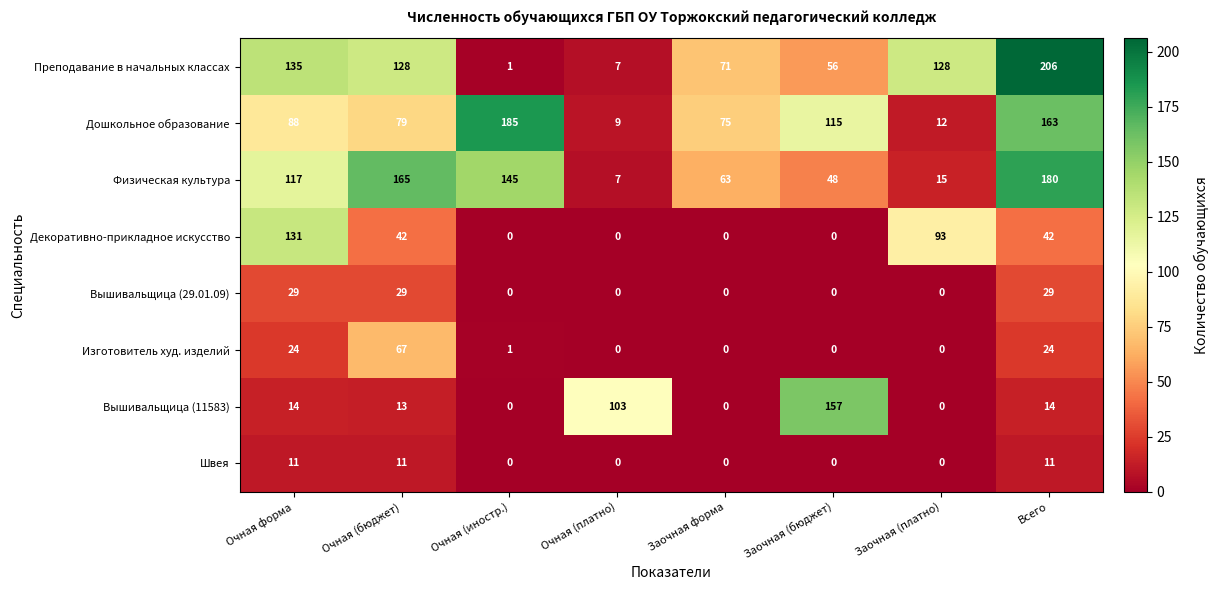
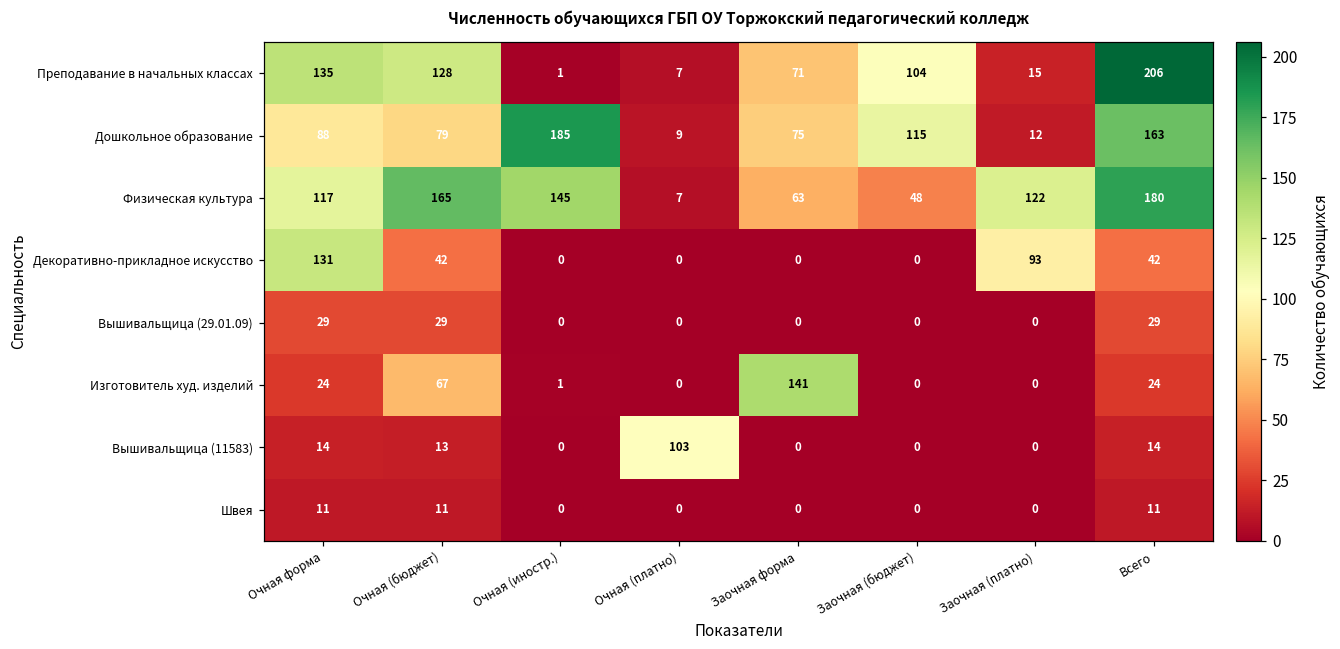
  {
    "Преподавание в начальных классах": {
      "Очная форма": 135,
      "Очная (бюджет)": 128,
      "Очная (иностр.)": 1,
      "Очная (платно)": 7,
      "Заочная форма": 71,
-     "Заочная (бюджет)": 56,
-     "Заочная (платно)": 128,
+     "Заочная (бюджет)": 104,
+     "Заочная (платно)": 15,
      "Всего": 206
    },
    "Дошкольное образование": {
      "Очная форма": 88,
      "Очная (бюджет)": 79,
      "Очная (иностр.)": 185,
      "Очная (платно)": 9,
      "Заочная форма": 75,
      "Заочная (бюджет)": 115,
      "Заочная (платно)": 12,
      "Всего": 163
    },
    "Физическая культура": {
      "Очная форма": 117,
      "Очная (бюджет)": 165,
      "Очная (иностр.)": 145,
      "Очная (платно)": 7,
      "Заочная форма": 63,
      "Заочная (бюджет)": 48,
-     "Заочная (платно)": 15,
+     "Заочная (платно)": 122,
      "Всего": 180
    },
    "Декоративно-прикладное искусство": {
      "Очная форма": 131,
      "Очная (бюджет)": 42,
      "Очная (иностр.)": 0,
      "Очная (платно)": 0,
      "Заочная форма": 0,
      "Заочная (бюджет)": 0,
      "Заочная (платно)": 93,
      "Всего": 42
    },
    "Вышивальщица (29.01.09)": {
      "Очная форма": 29,
      "Очная (бюджет)": 29,
      "Очная (иностр.)": 0,
      "Очная (платно)": 0,
      "Заочная форма": 0,
      "Заочная (бюджет)": 0,
      "Заочная (платно)": 0,
      "Всего": 29
    },
    "Изготовитель худ. изделий": {
      "Очная форма": 24,
      "Очная (бюджет)": 67,
      "Очная (иностр.)": 1,
      "Очная (платно)": 0,
-     "Заочная форма": 0,
+     "Заочная форма": 141,
      "Заочная (бюджет)": 0,
      "Заочная (платно)": 0,
      "Всего": 24
    },
    "Вышивальщица (11583)": {
      "Очная форма": 14,
      "Очная (бюджет)": 13,
      "Очная (иностр.)": 0,
      "Очная (платно)": 103,
      "Заочная форма": 0,
-     "Заочная (бюджет)": 157,
+     "Заочная (бюджет)": 0,
      "Заочная (платно)": 0,
      "Всего": 14
    },
    "Швея": {
      "Очная форма": 11,
      "Очная (бюджет)": 11,
      "Очная (иностр.)": 0,
      "Очная (платно)": 0,
      "Заочная форма": 0,
      "Заочная (бюджет)": 0,
      "Заочная (платно)": 0,
      "Всего": 11
    }
  }
